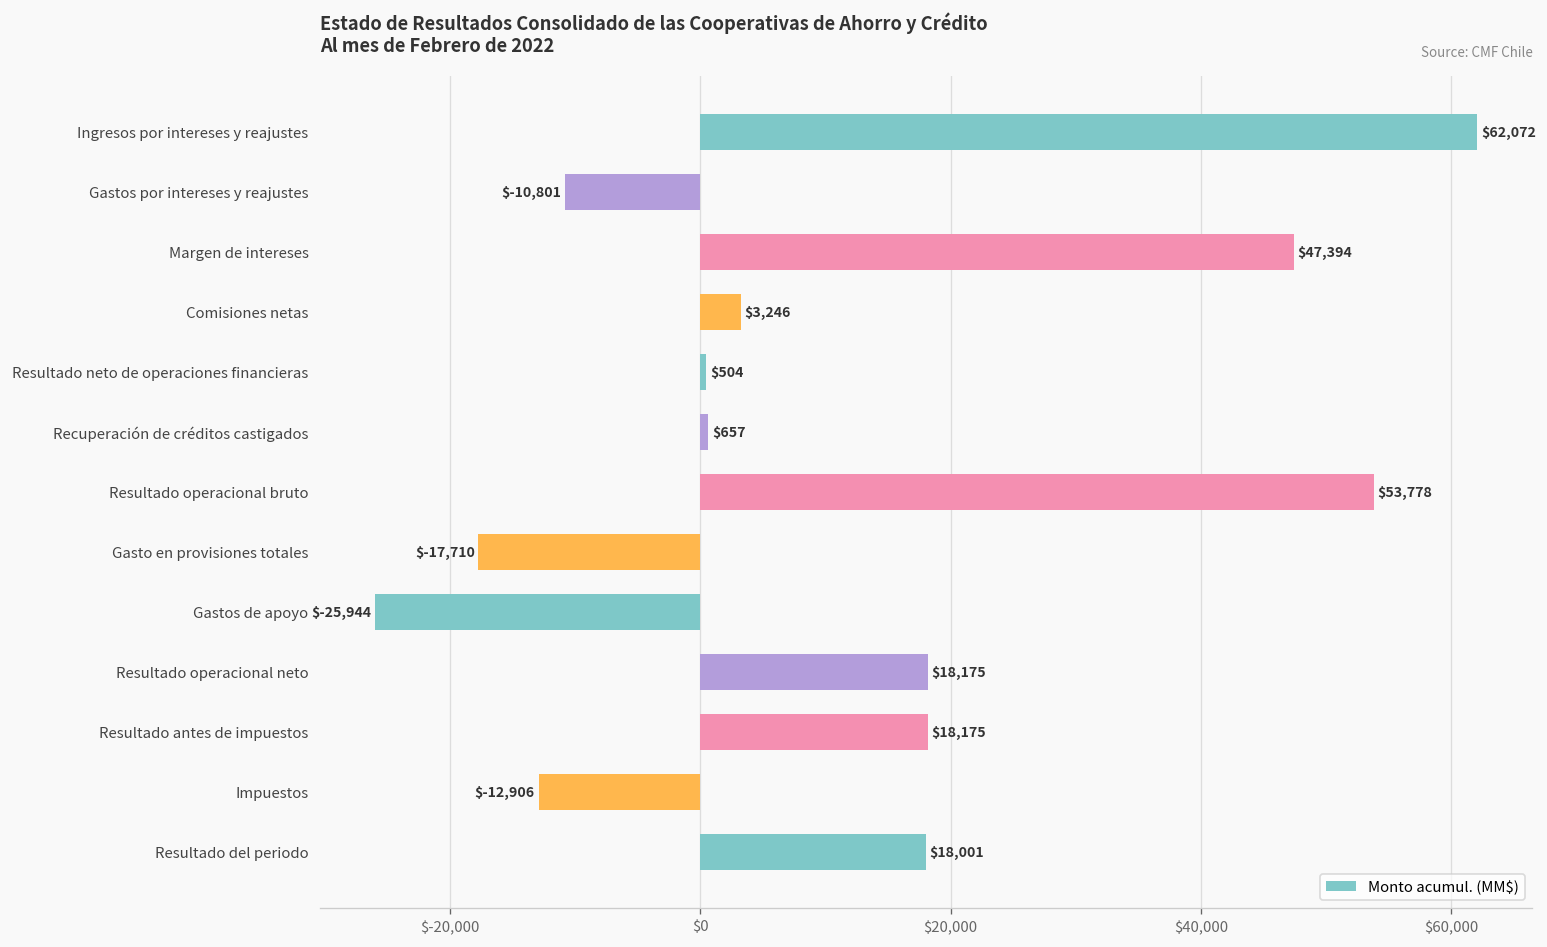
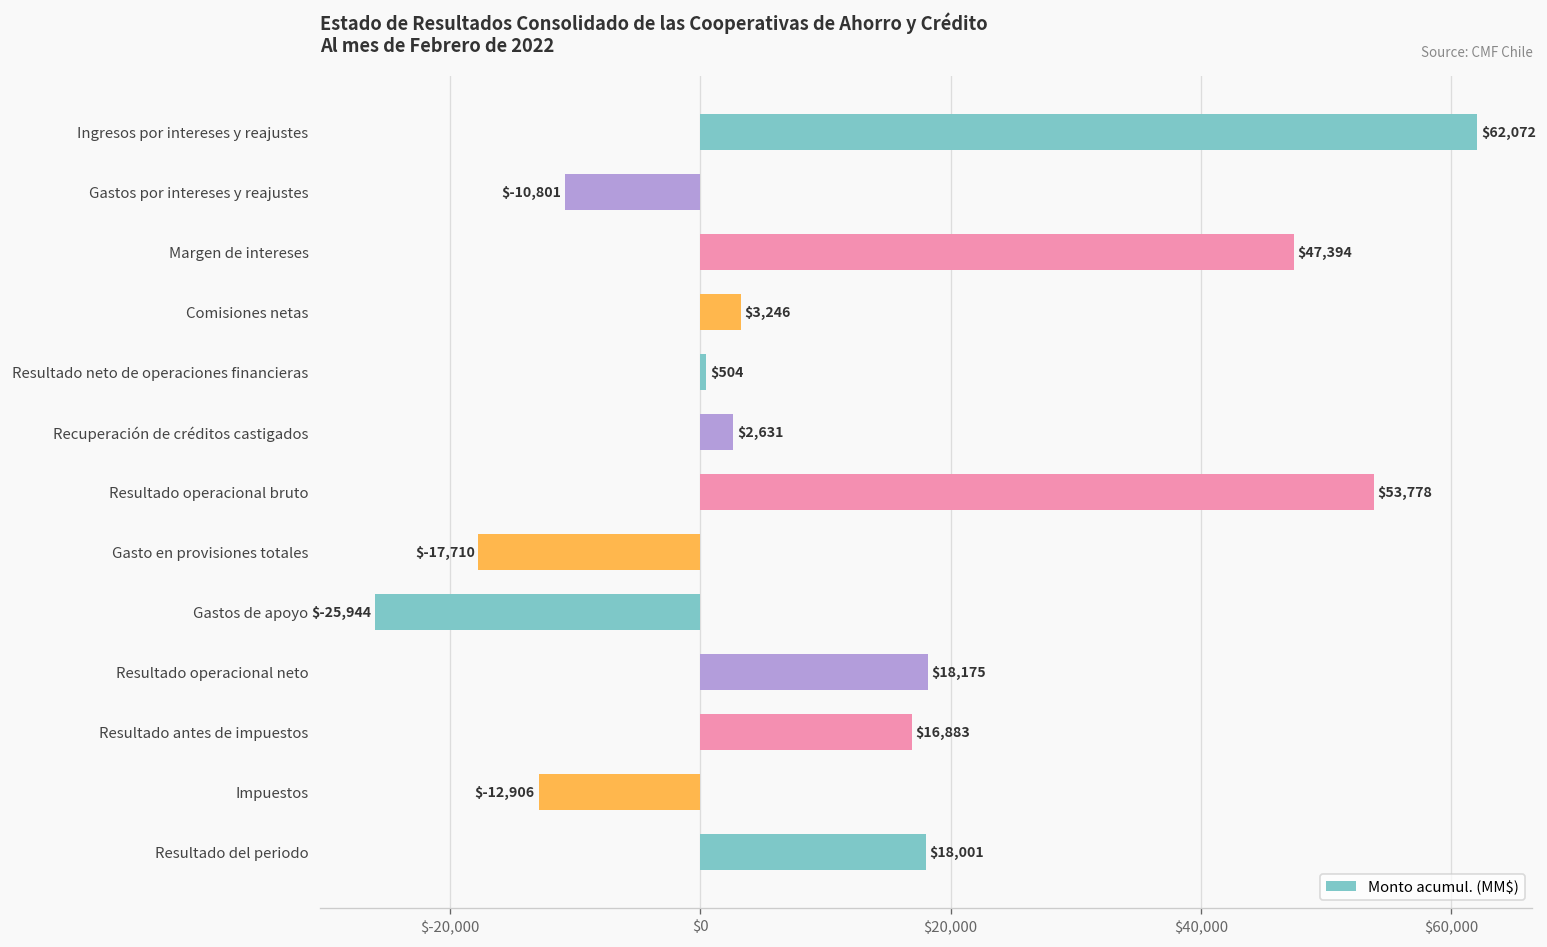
  {
    "Ingresos por intereses y reajustes": "$62,072",
    "Gastos por intereses y reajustes": "$-10,801",
    "Margen de intereses": "$47,394",
    "Comisiones netas": "$3,246",
    "Resultado neto de operaciones financieras": "$504",
-   "Recuperación de créditos castigados": "$657",
+   "Recuperación de créditos castigados": "$2,631",
    "Resultado operacional bruto": "$53,778",
    "Gasto en provisiones totales": "$-17,710",
    "Gastos de apoyo": "$-25,944",
    "Resultado operacional neto": "$18,175",
-   "Resultado antes de impuestos": "$18,175",
+   "Resultado antes de impuestos": "$16,883",
    "Impuestos": "$-12,906",
    "Resultado del periodo": "$18,001"
  }
